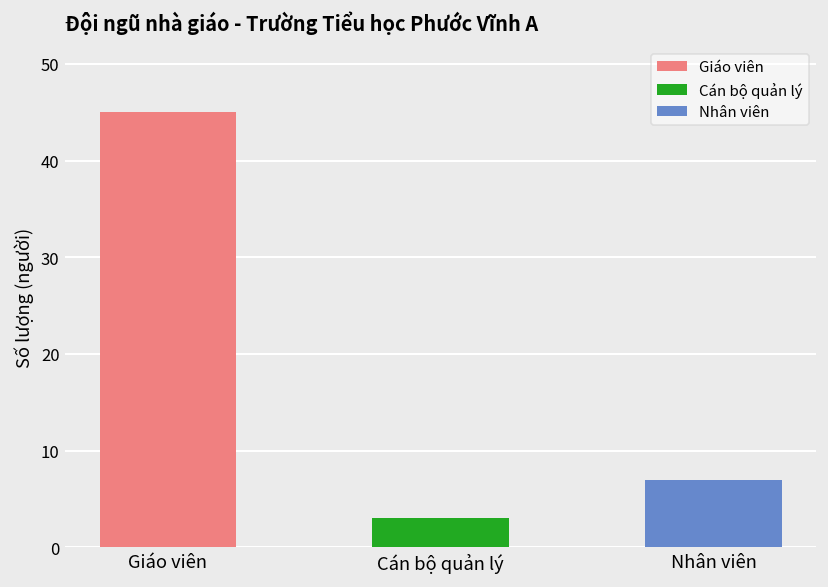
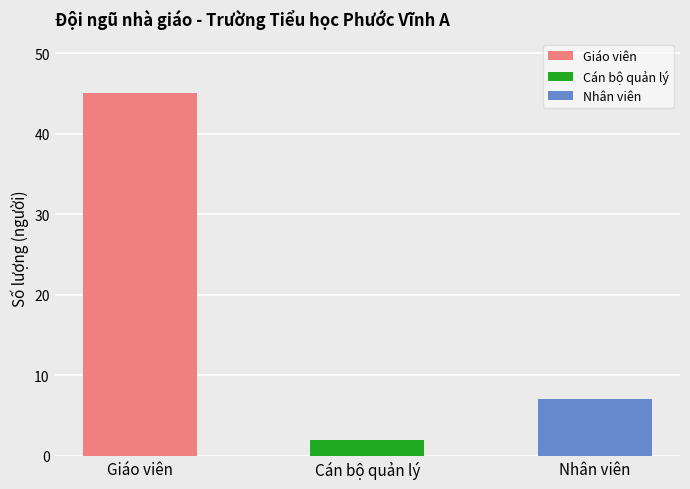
  {
    "Giáo viên": 45,
-   "Cán bộ quản lý": 3,
+   "Cán bộ quản lý": 2,
    "Nhân viên": 7
  }
